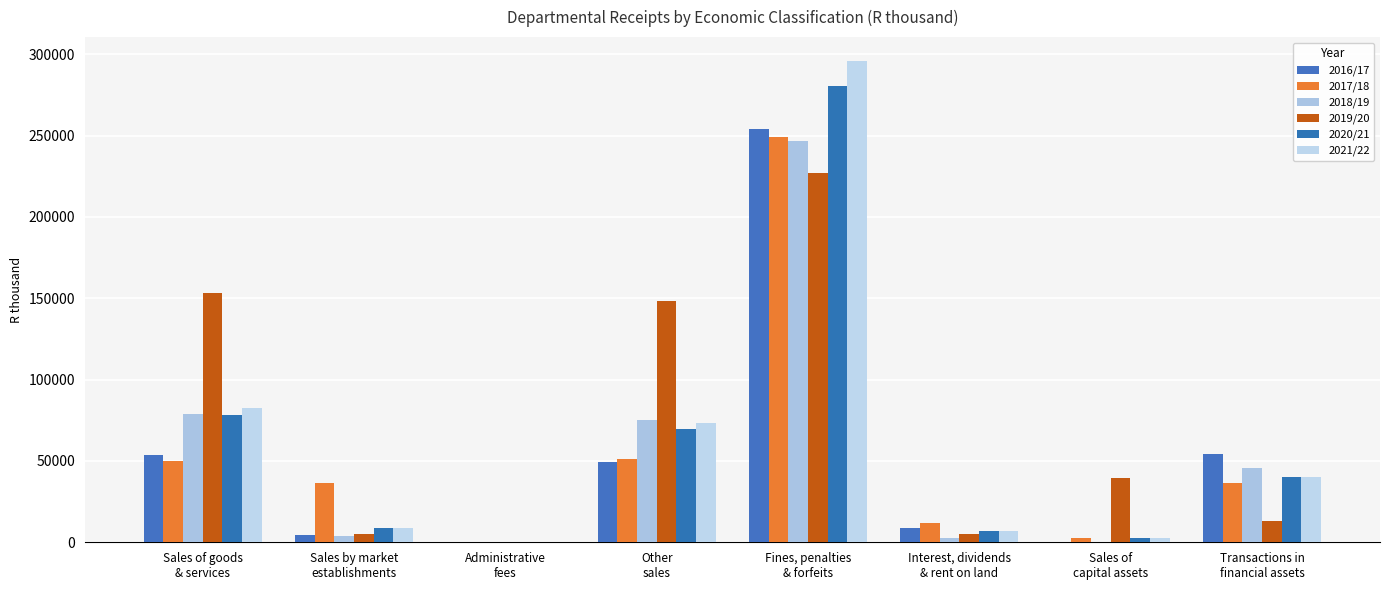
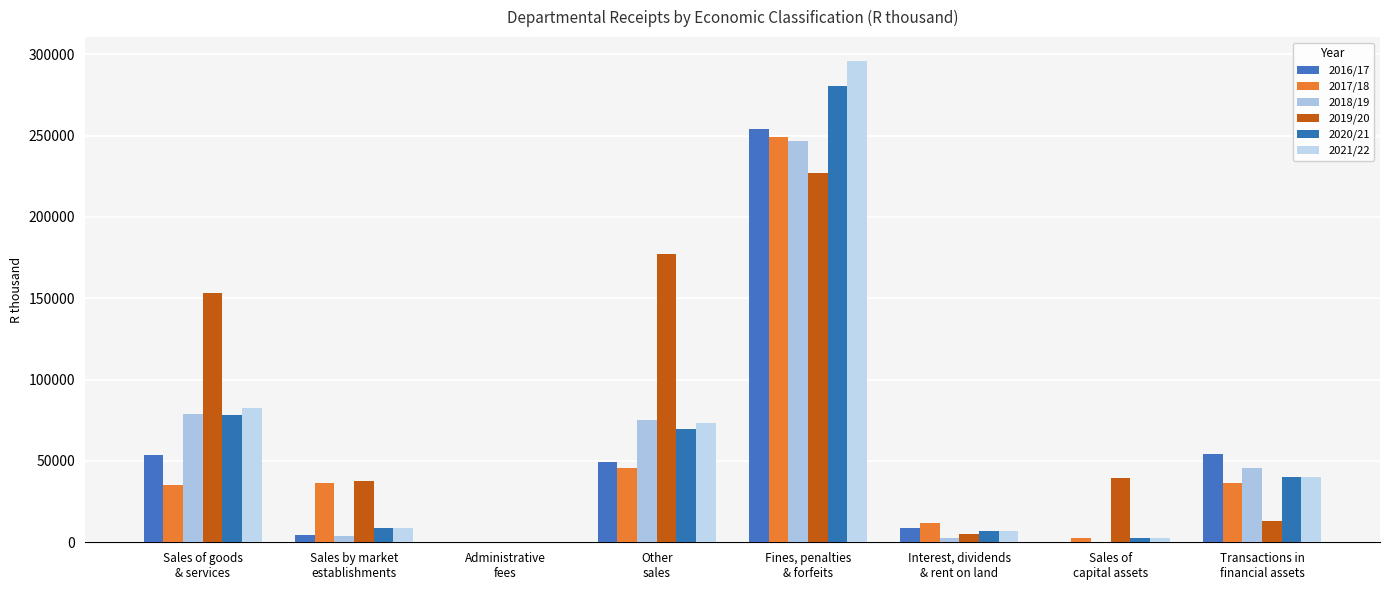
  {
    "2017/18": {
-     "Sales of goods & services": 50000,
+     "Sales of goods & services": 35000,
      "Sales by market establishments": 36000,
-     "Other sales": 51000,
+     "Other sales": 46000,
      "Fines, penalties & forfeits": 249000,
      "Interest, dividends & rent on land": 12000,
      "Sales of capital assets": 3000,
      "Transactions in financial assets": 36000
    },
    "2019/20": {
      "Sales of goods & services": 153000,
-     "Sales by market establishments": 5000,
-     "Other sales": 148000,
+     "Sales by market establishments": 38000,
+     "Other sales": 178000,
      "Fines, penalties & forfeits": 227000,
      "Interest, dividends & rent on land": 5000,
      "Sales of capital assets": 40000,
      "Transactions in financial assets": 13000
    }
  }
